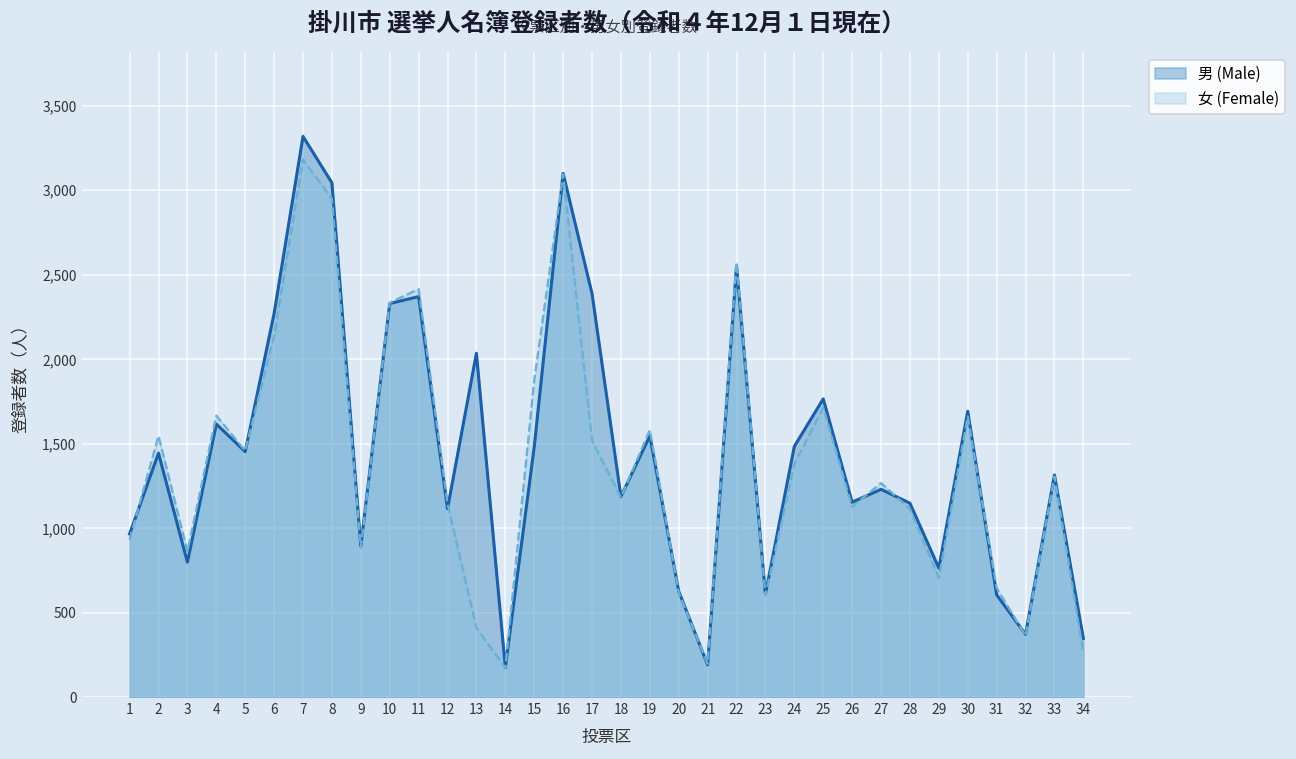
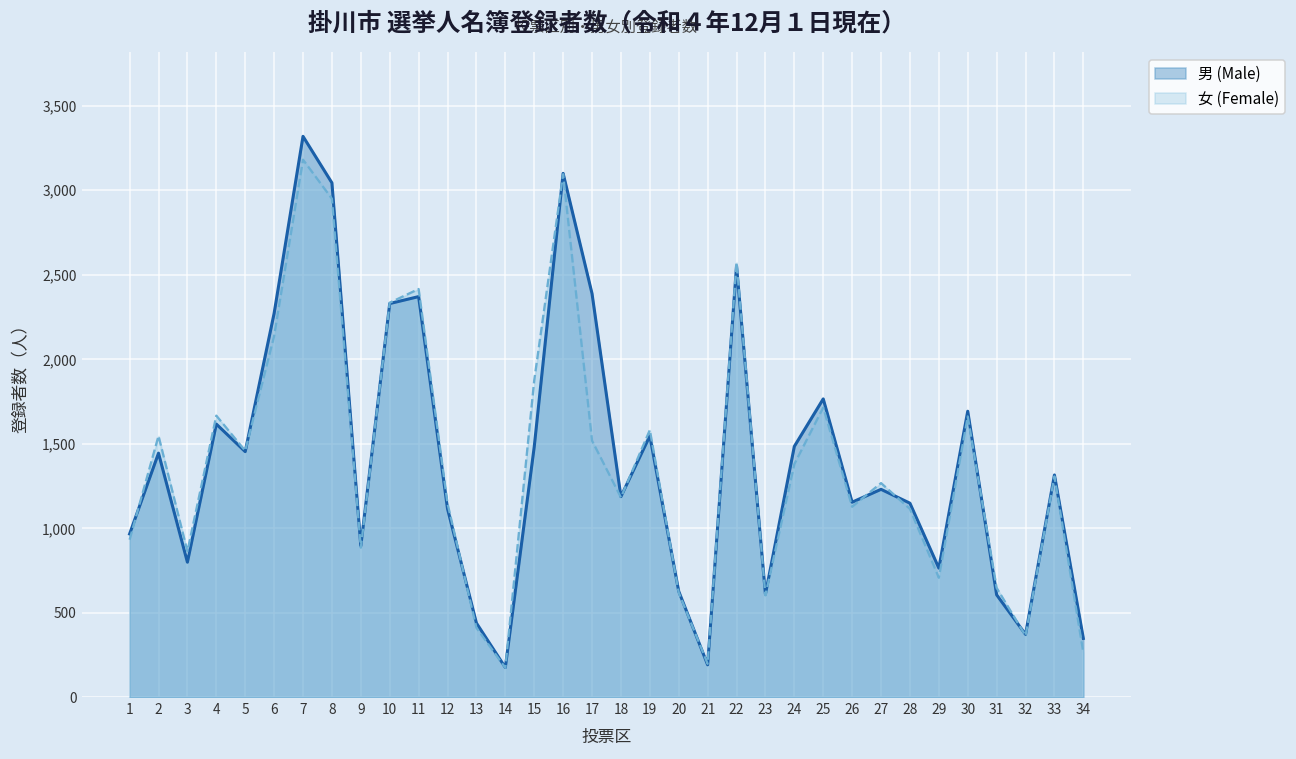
  {
    "男 (Male)": {
      "1": "970",
      "2": "1,450",
      "3": "800",
      "4": "1,620",
      "6": "2,270",
      "7": "3,320",
      "8": "3,040",
      "11": "2,370",
      "12": "1,120",
-     "13": "2,040",
+     "13": "440",
      "15": "1,480",
      "17": "2,390",
      "19": "1,550",
      "22": "2,550",
      "24": "1,490",
      "25": "1,770",
      "26": "1,160",
      "27": "1,230",
      "28": "1,150",
      "29": "770",
      "30": "1,690",
      "31": "610",
      "34": "350"
    },
    "女 (Female)": {
      "1": "930",
      "2": "1,550",
      "3": "860",
      "4": "1,670",
      "6": "2,140",
      "7": "3,180",
      "8": "2,950",
      "11": "2,420",
      "12": "1,150",
      "13": "410",
      "15": "1,880",
      "17": "1,520",
      "19": "1,580",
      "22": "2,570",
      "24": "1,380",
      "25": "1,720",
      "26": "1,130",
      "27": "1,270",
      "28": "1,120",
      "29": "710",
      "30": "1,660",
      "31": "650",
      "34": "260"
    }
  }
